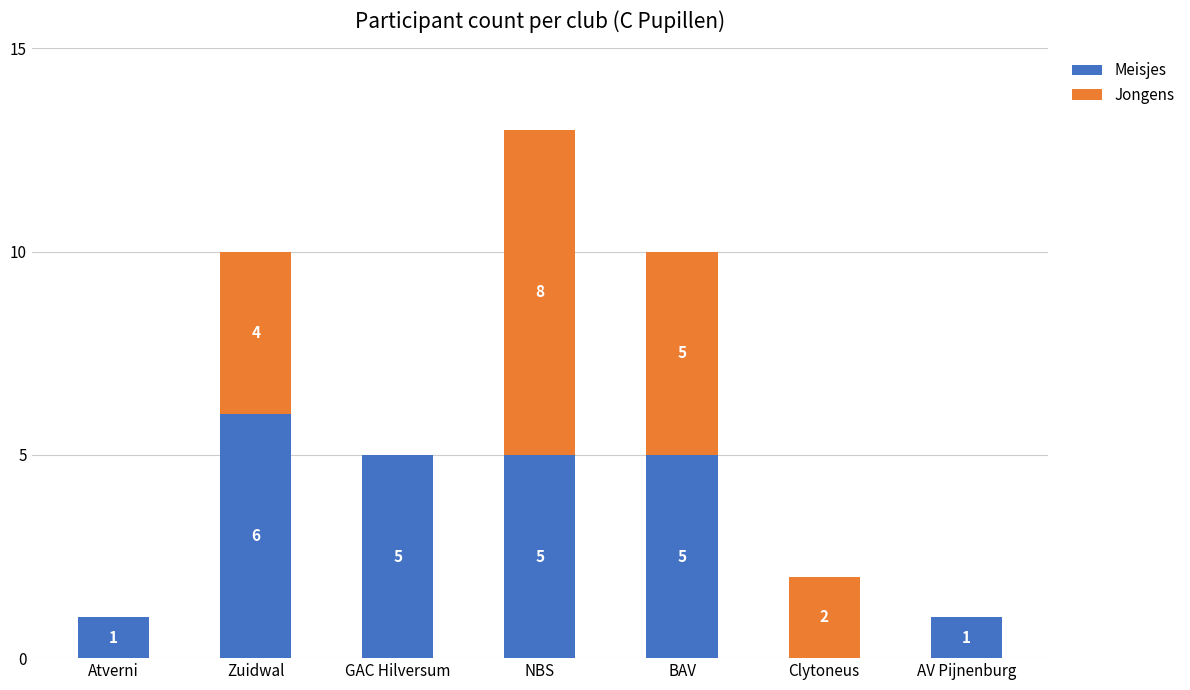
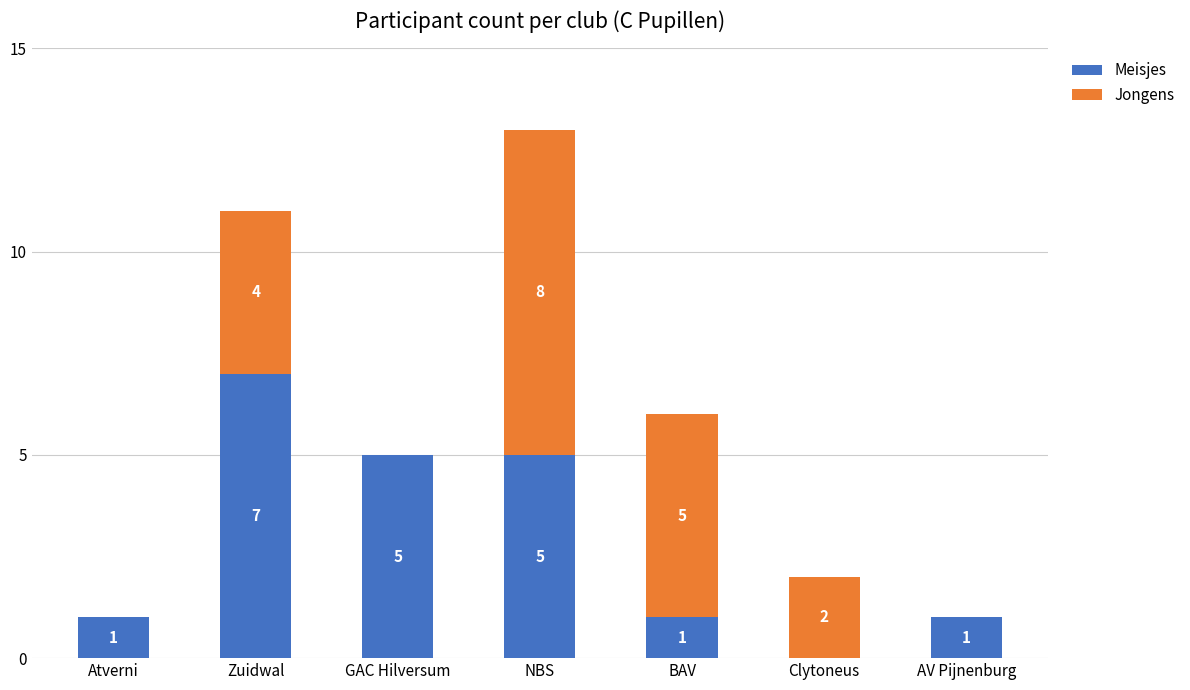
  {
    "Meisjes": {
      "Atverni": 1,
-     "Zuidwal": 6,
+     "Zuidwal": 7,
      "GAC Hilversum": 5,
      "NBS": 5,
-     "BAV": 5,
+     "BAV": 1,
      "AV Pijnenburg": 1
    },
    "Jongens": {
      "Zuidwal": 4,
      "NBS": 8,
      "BAV": 5,
      "Clytoneus": 2
    }
  }
